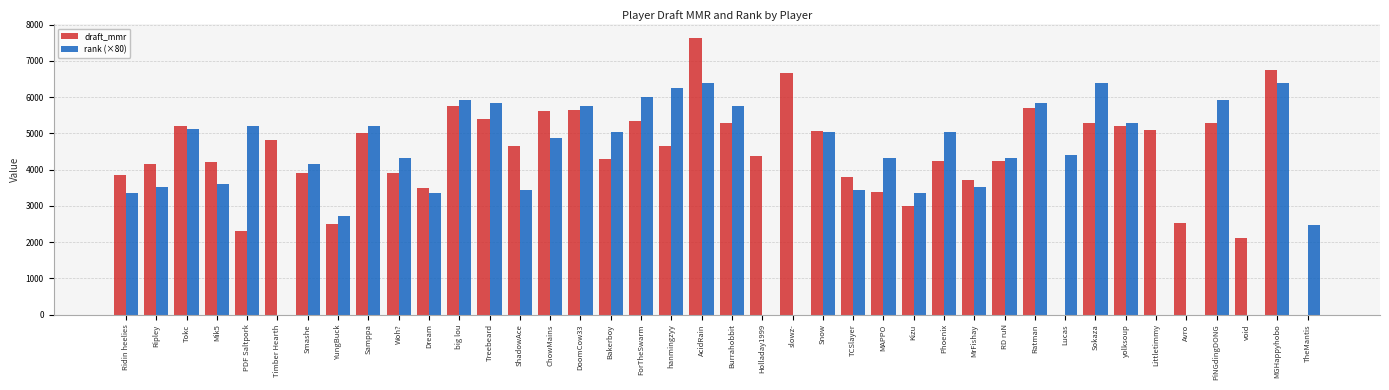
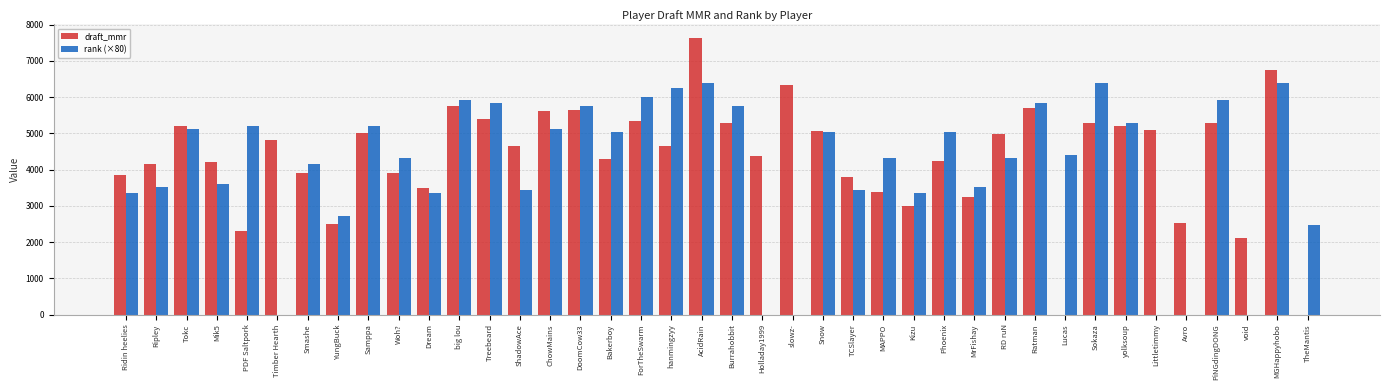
  {
    "draft_mmr": {
      "Ridin heelies": 3900,
      "Ripley": 4200,
      "Tokc": 5200,
      "Mik5": 4200,
      "PDF Saltpork": 2300,
      "Timber Hearth": 4800,
      "Smashe": 3900,
      "YungBuck": 2500,
      "Samppa": 5000,
      "Woh?": 3900,
      "Dream": 3500,
      "big lou": 5800,
      "Treebeard": 5400,
      "ShadowAce": 4600,
      "ChowMains": 5600,
      "DoomCow33": 5700,
      "Bakerboy": 4300,
      "ForTheSwarm": 5300,
      "hanmingzyy": 4700,
      "AcidRain": 7600,
      "Burrahobbit": 5300,
      "Holladay1999": 4400,
-     "slowz-": 6700,
+     "slowz-": 6300,
      "Snow": 5100,
      "TCSlayer": 3800,
      "MAPPO": 3400,
      "Kizu": 3000,
      "Phoenix": 4200,
-     "MrFishay": 3700,
-     "RD ruN": 4200,
+     "MrFishay": 3300,
+     "RD ruN": 5000,
      "Ratman": 5700,
      "Lucas": 0,
      "Sokaza": 5300,
      "yolksoup": 5200,
      "Littletimmy": 5100,
      "Avro": 2500,
      "PiNGdingDONG": 5300,
      "void": 2100,
      "MGHappyhobo": 6700,
      "TheMantis": 0
    },
    "rank (×80)": {
      "Ridin heelies": 3400,
      "Ripley": 3500,
      "Tokc": 5100,
      "Mik5": 3600,
      "PDF Saltpork": 5200,
      "Timber Hearth": 0,
      "Smashe": 4200,
      "YungBuck": 2700,
      "Samppa": 5200,
      "Woh?": 4300,
      "Dream": 3400,
      "big lou": 5900,
      "Treebeard": 5800,
      "ShadowAce": 3400,
-     "ChowMains": 4900,
+     "ChowMains": 5100,
      "DoomCow33": 5800,
      "Bakerboy": 5000,
      "ForTheSwarm": 6000,
      "hanmingzyy": 6200,
      "AcidRain": 6400,
      "Burrahobbit": 5800,
      "Holladay1999": 0,
      "slowz-": 0,
      "Snow": 5000,
      "TCSlayer": 3400,
      "MAPPO": 4300,
      "Kizu": 3400,
      "Phoenix": 5000,
      "MrFishay": 3500,
      "RD ruN": 4300,
      "Ratman": 5800,
      "Lucas": 4400,
      "Sokaza": 6400,
      "yolksoup": 5300,
      "Littletimmy": 0,
      "Avro": 0,
      "PiNGdingDONG": 5900,
      "void": 0,
      "MGHappyhobo": 6400,
      "TheMantis": 2500
    }
  }
